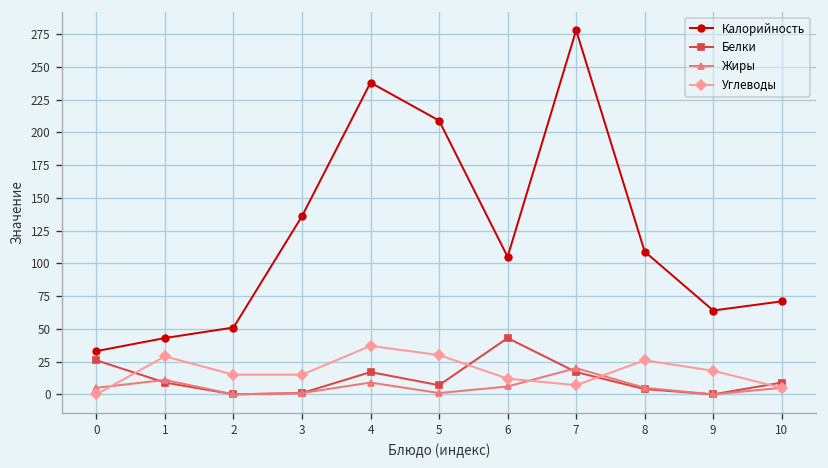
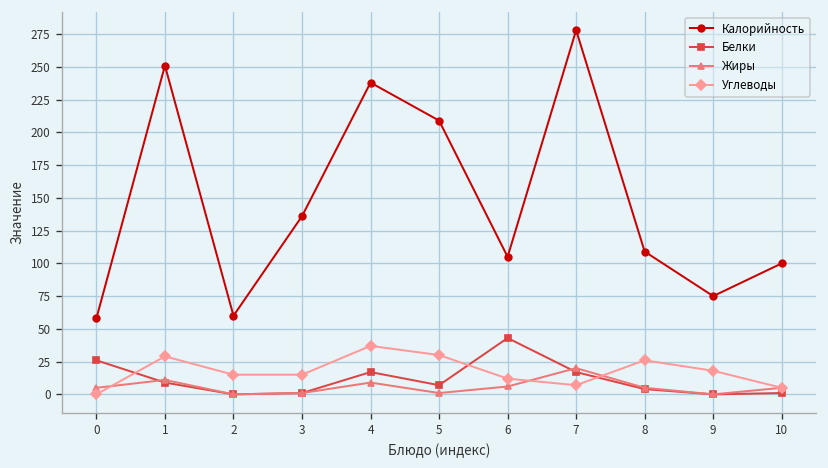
  {
    "Калорийность": {
-     "0": 33,
-     "1": 43,
-     "2": 51,
+     "0": 58,
+     "1": 251,
+     "2": 60,
      "3": 136,
      "4": 238,
      "5": 209,
      "6": 105,
      "7": 278,
      "8": 109,
-     "9": 64,
-     "10": 71
+     "9": 75,
+     "10": 100
    },
    "Белки": {
      "0": 26,
      "4": 17,
      "5": 7,
      "6": 43,
      "7": 17,
-     "10": 9
+     "10": 1
    }
  }
